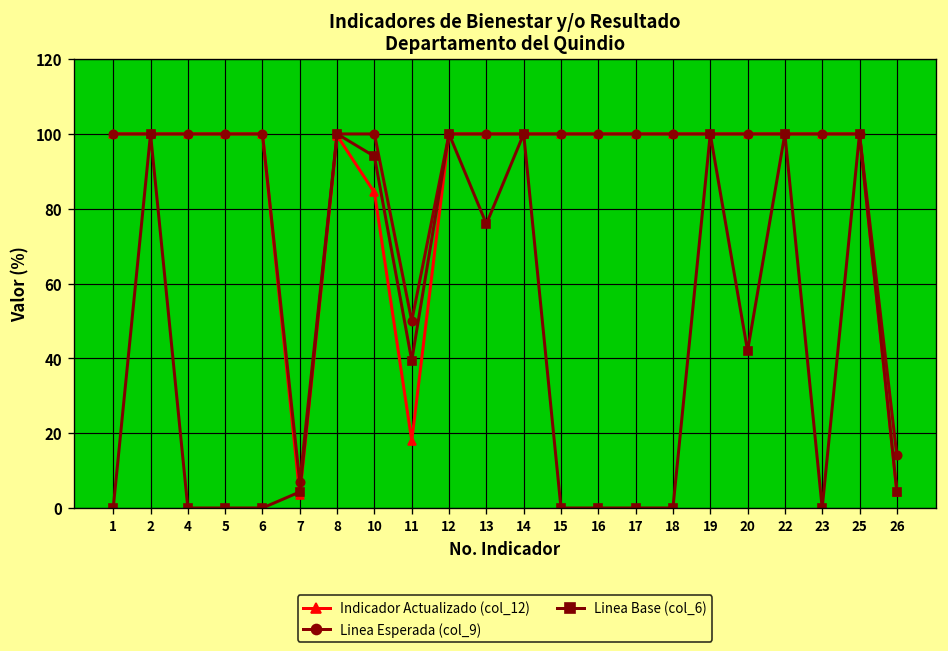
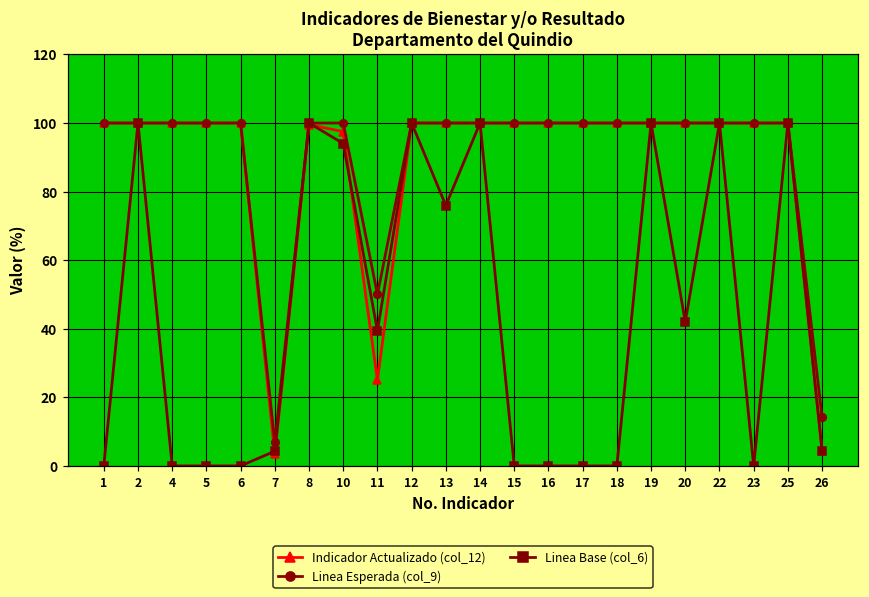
  {
    "Indicador Actualizado (col_12)": {
      "7": 3,
-     "10": 84,
-     "11": 18
+     "10": 97,
+     "11": 25
    }
  }
